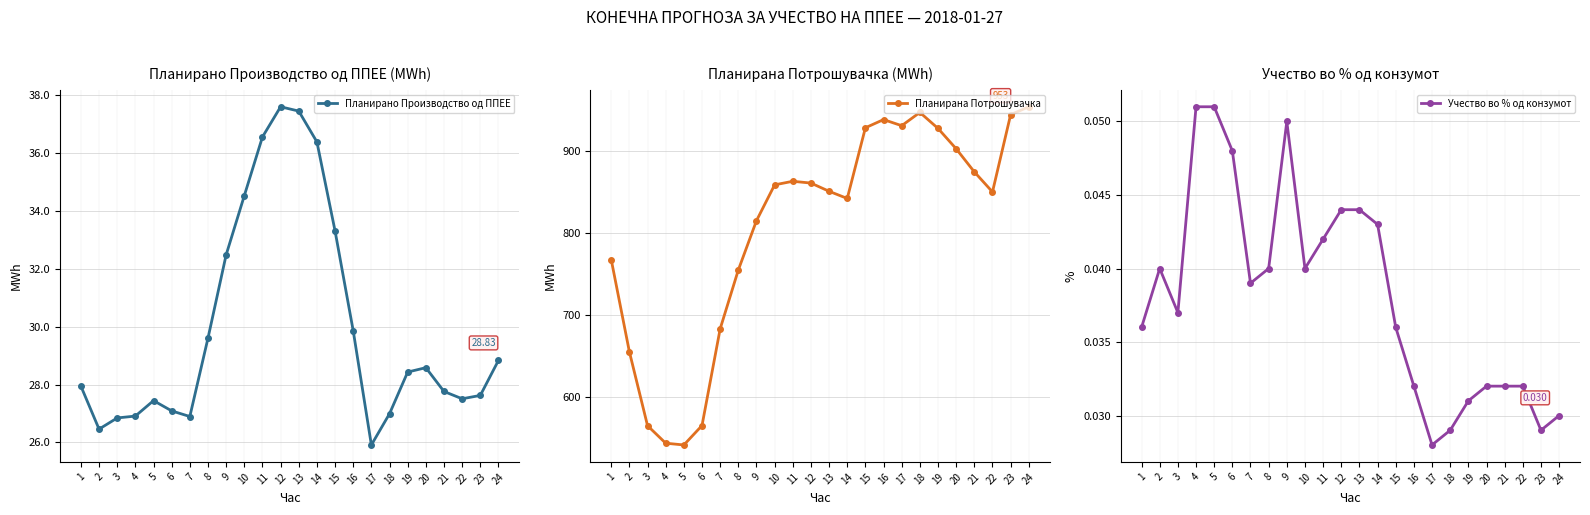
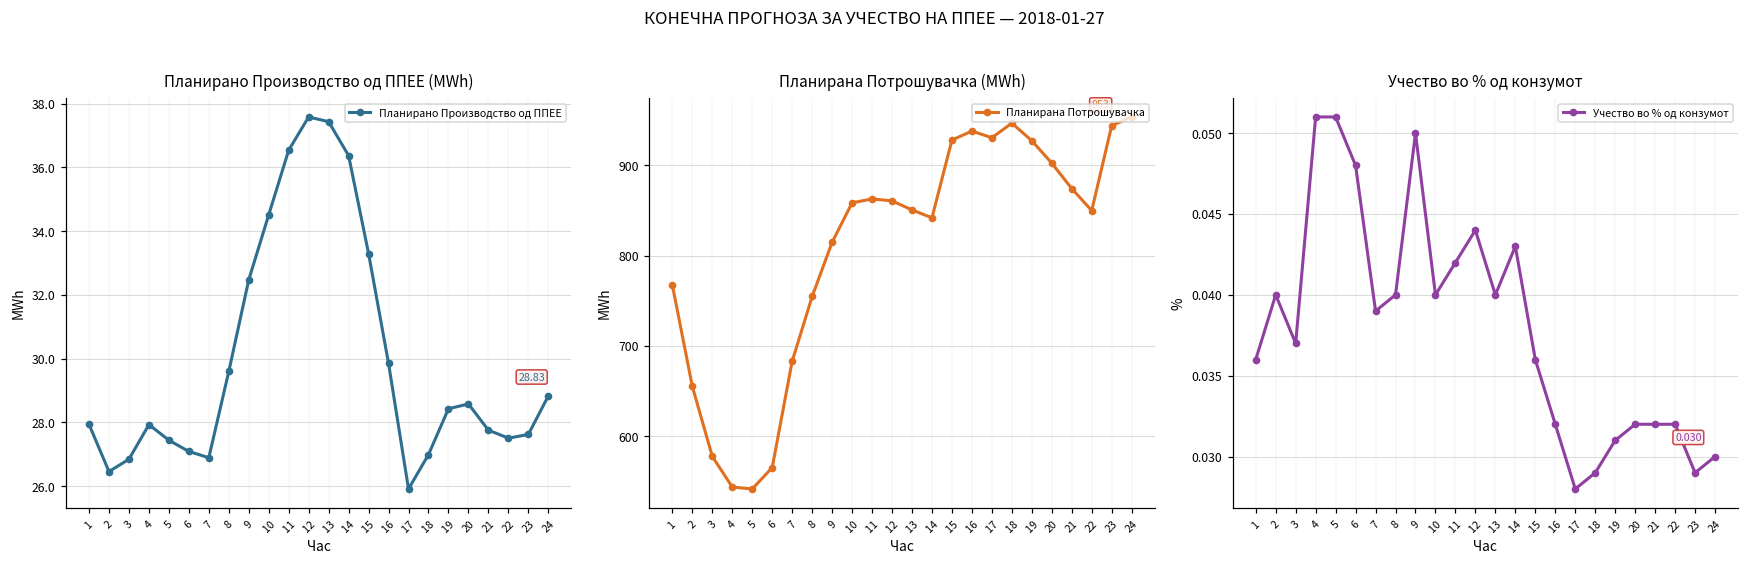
  {
    "Планирано Производство од ППЕЕ (MWh)": {
      "1": 27.9,
      "2": 26.5,
      "3": 26.8,
-     "4": 26.9,
+     "4": 27.9,
      "5": 27.4,
      "6": 27.1,
      "7": 26.9,
      "8": 29.6,
      "9": 32.5,
      "10": 34.5,
      "11": 36.5,
      "12": 37.6,
      "13": 37.4,
      "14": 36.4,
      "15": 33.3,
      "16": 29.9,
      "17": 25.9,
      "18": 27.0,
      "19": 28.4,
      "20": 28.6,
      "21": 27.8,
      "22": 27.5,
      "23": 27.6
    },
    "Планирана Потрошувачка (MWh)": {
      "1": 770,
      "2": 660,
-     "3": 570,
+     "3": 580,
      "4": 540,
      "5": 540,
      "6": 570,
      "7": 680,
      "8": 750,
      "9": 810,
      "10": 860,
      "11": 860,
      "12": 860,
      "13": 850,
      "14": 840,
      "15": 930,
      "16": 940,
      "17": 930,
      "19": 930,
      "20": 900,
      "21": 870,
      "22": 850
    },
    "Учество во % од конзумот": {
      "1": 0.036,
      "2": 0.040,
      "3": 0.037,
      "4": 0.051,
      "5": 0.051,
      "6": 0.048,
      "7": 0.039,
      "8": 0.040,
      "9": 0.050,
      "10": 0.040,
      "11": 0.042,
      "12": 0.044,
-     "13": 0.044,
+     "13": 0.040,
      "14": 0.043,
      "15": 0.036,
      "16": 0.032,
      "17": 0.028,
      "18": 0.029,
      "19": 0.031,
      "20": 0.032,
      "21": 0.032,
      "23": 0.029
    }
  }
